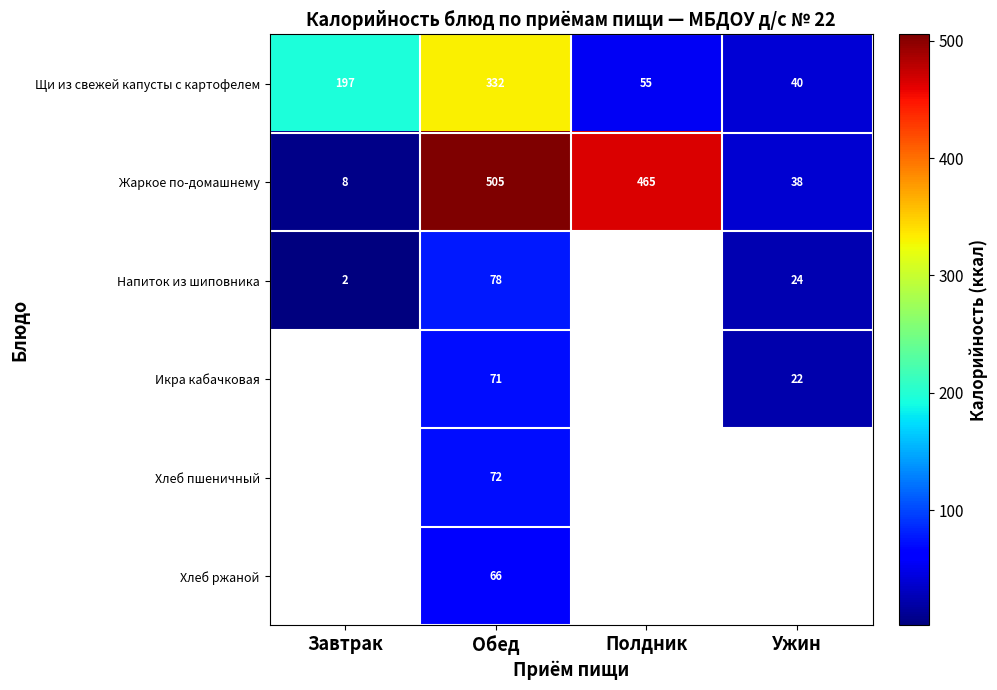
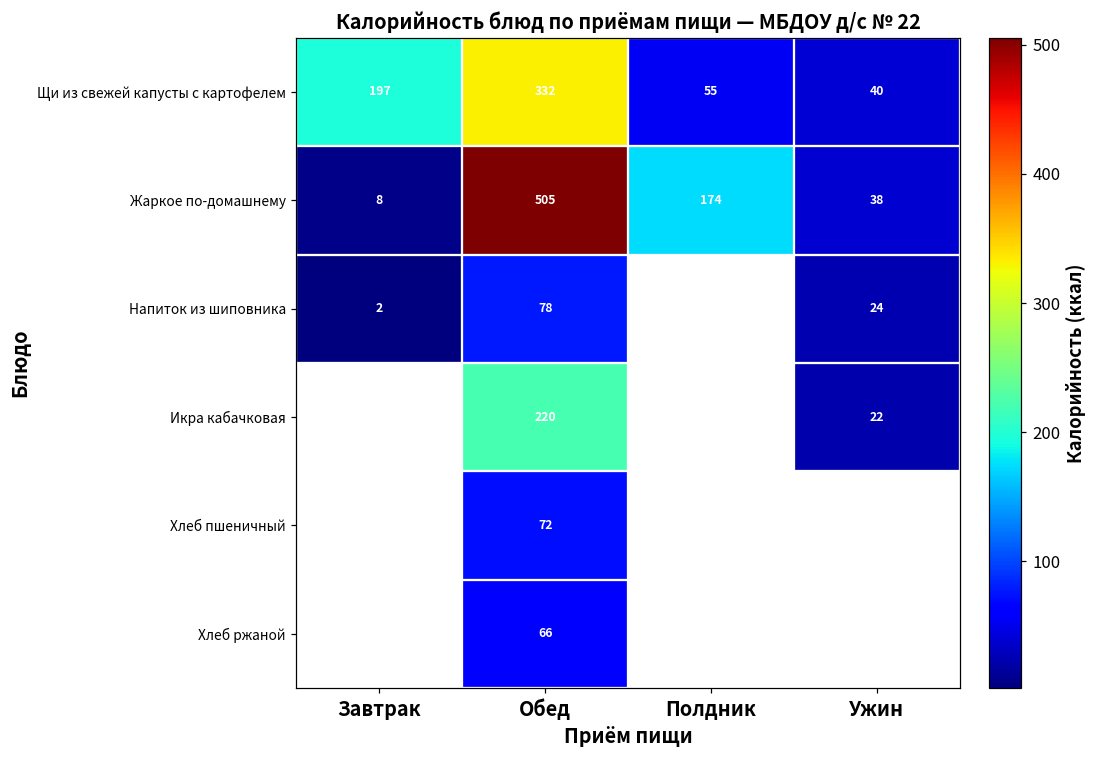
  {
    "Щи из свежей капусты с картофелем": {
      "Завтрак": 197,
      "Обед": 332,
      "Полдник": 55,
      "Ужин": 40
    },
    "Жаркое по-домашнему": {
      "Завтрак": 8,
      "Обед": 505,
-     "Полдник": 465,
+     "Полдник": 174,
      "Ужин": 38
    },
    "Напиток из шиповника": {
      "Завтрак": 2,
      "Обед": 78,
      "Ужин": 24
    },
    "Икра кабачковая": {
-     "Обед": 71,
+     "Обед": 220,
      "Ужин": 22
    },
    "Хлеб пшеничный": {
      "Обед": 72
    },
    "Хлеб ржаной": {
      "Обед": 66
    }
  }
